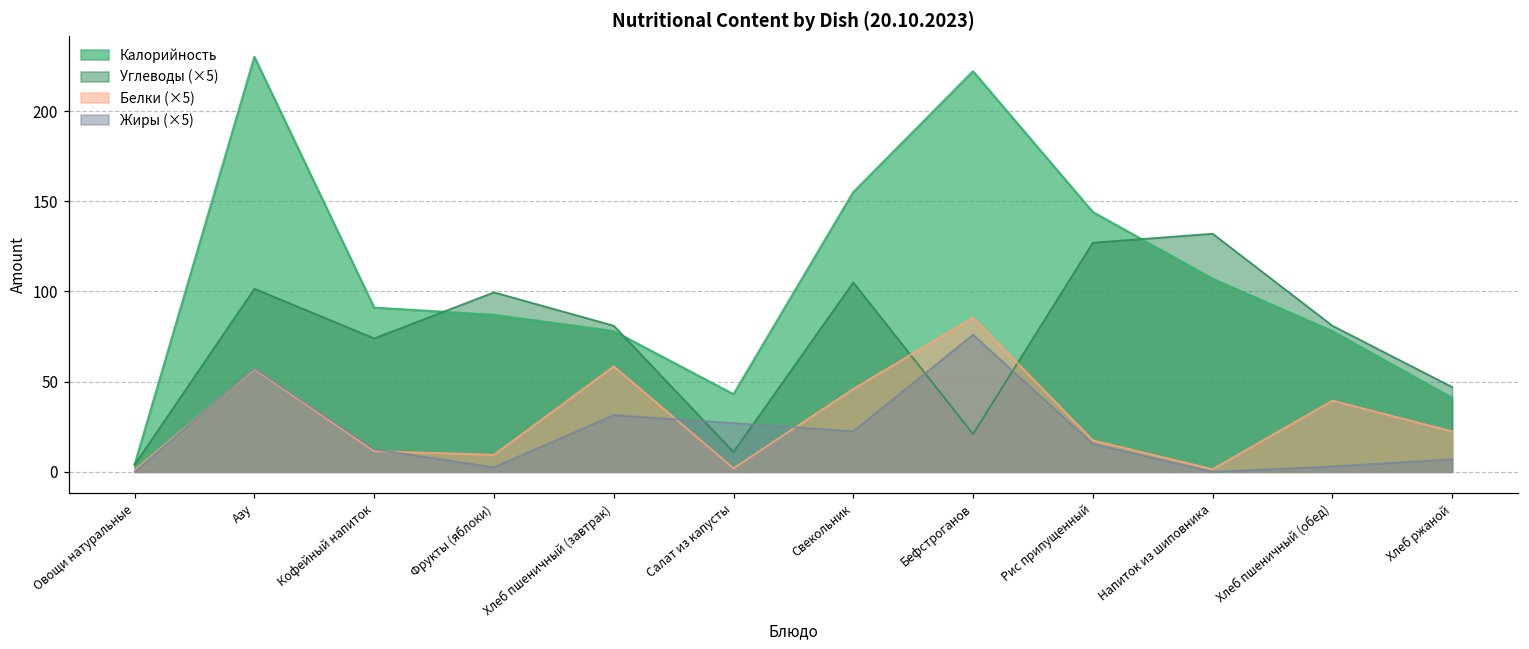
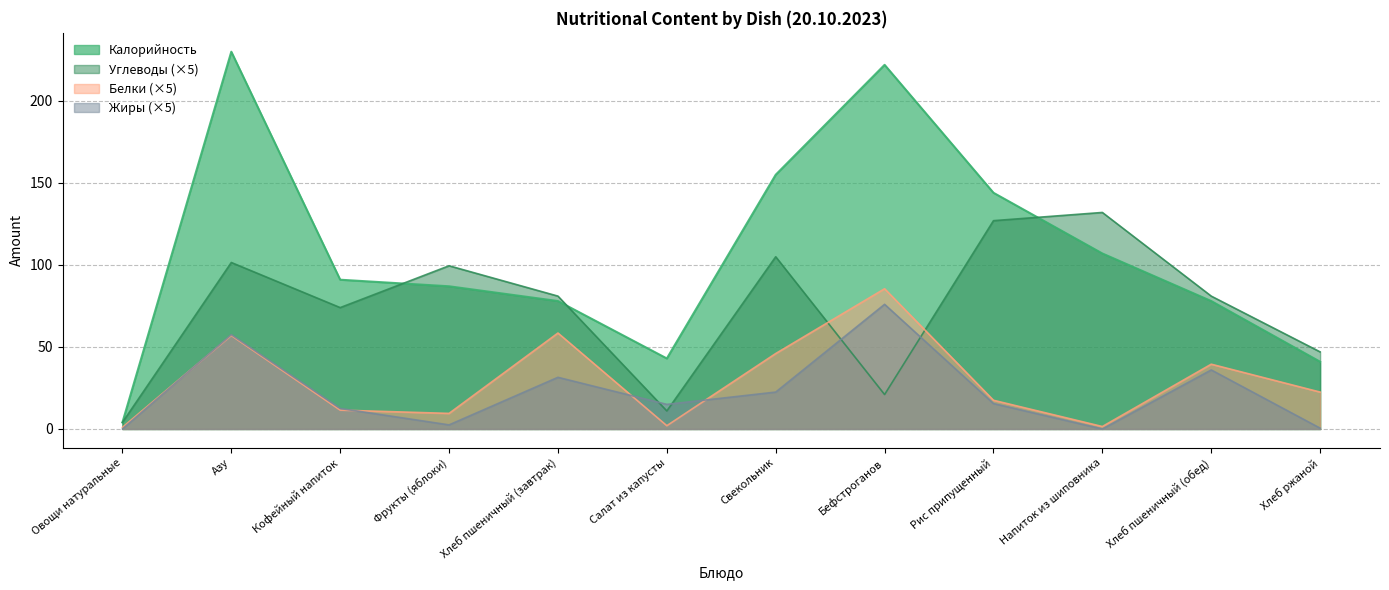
  {
    "Белки (×5)": {
      "Фрукты (яблоки)": 10,
      "Хлеб пшеничный (завтрак)": 59,
      "Салат из капусты": 2,
      "Свекольник": 46,
      "Бефстроганов": 86,
      "Рис припущенный": 18,
      "Хлеб пшеничный (обед)": 40,
      "Хлеб ржаной": 23
    },
    "Жиры (×5)": {
      "Фрукты (яблоки)": 3,
      "Хлеб пшеничный (завтрак)": 32,
-     "Салат из капусты": 27,
+     "Салат из капусты": 15,
      "Свекольник": 23,
      "Бефстроганов": 76,
      "Рис припущенный": 16,
-     "Хлеб пшеничный (обед)": 3,
-     "Хлеб ржаной": 7
+     "Хлеб пшеничный (обед)": 36,
+     "Хлеб ржаной": 1
    }
  }
